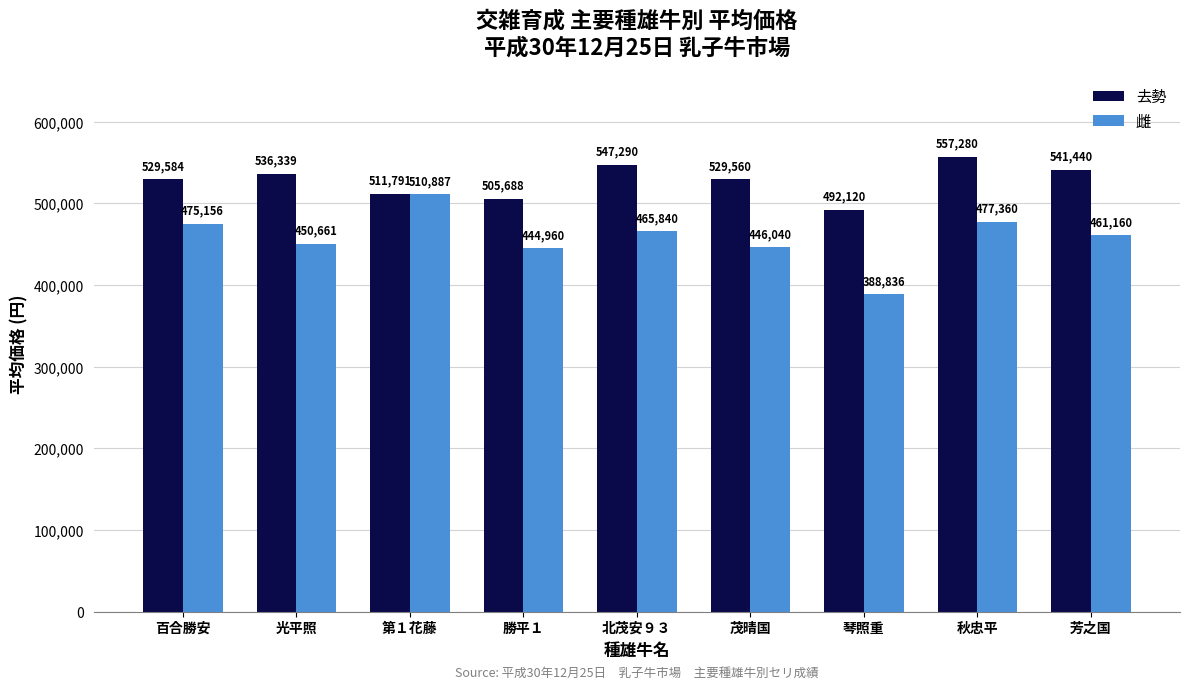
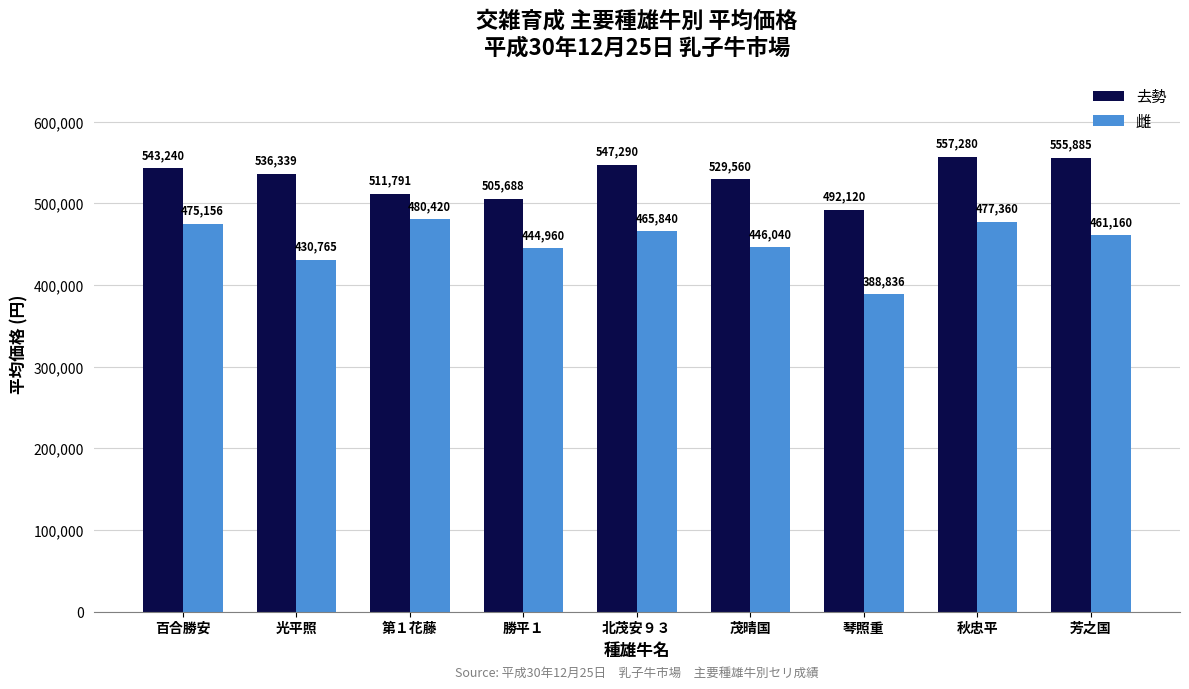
  {
    "去勢": {
-     "百合勝安": "529,584",
+     "百合勝安": "543,240",
      "光平照": "536,339",
      "第１花藤": "511,791",
      "勝平１": "505,688",
      "北茂安９３": "547,290",
      "茂晴国": "529,560",
      "琴照重": "492,120",
      "秋忠平": "557,280",
-     "芳之国": "541,440"
+     "芳之国": "555,885"
    },
    "雌": {
      "百合勝安": "475,156",
-     "光平照": "450,661",
-     "第１花藤": "510,887",
+     "光平照": "430,765",
+     "第１花藤": "480,420",
      "勝平１": "444,960",
      "北茂安９３": "465,840",
      "茂晴国": "446,040",
      "琴照重": "388,836",
      "秋忠平": "477,360",
      "芳之国": "461,160"
    }
  }
